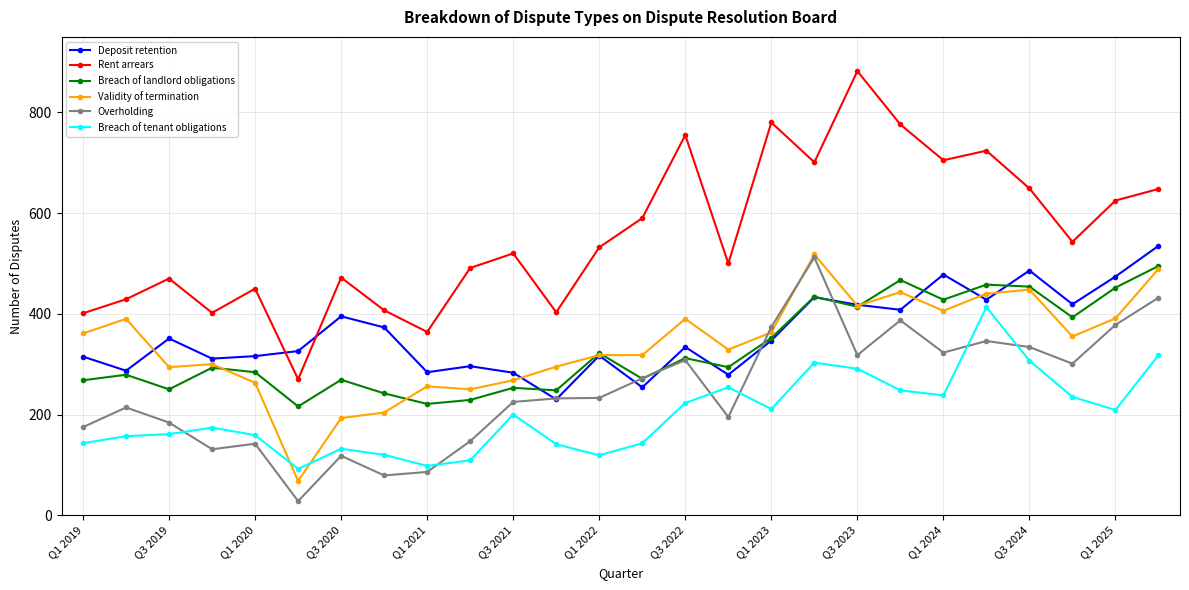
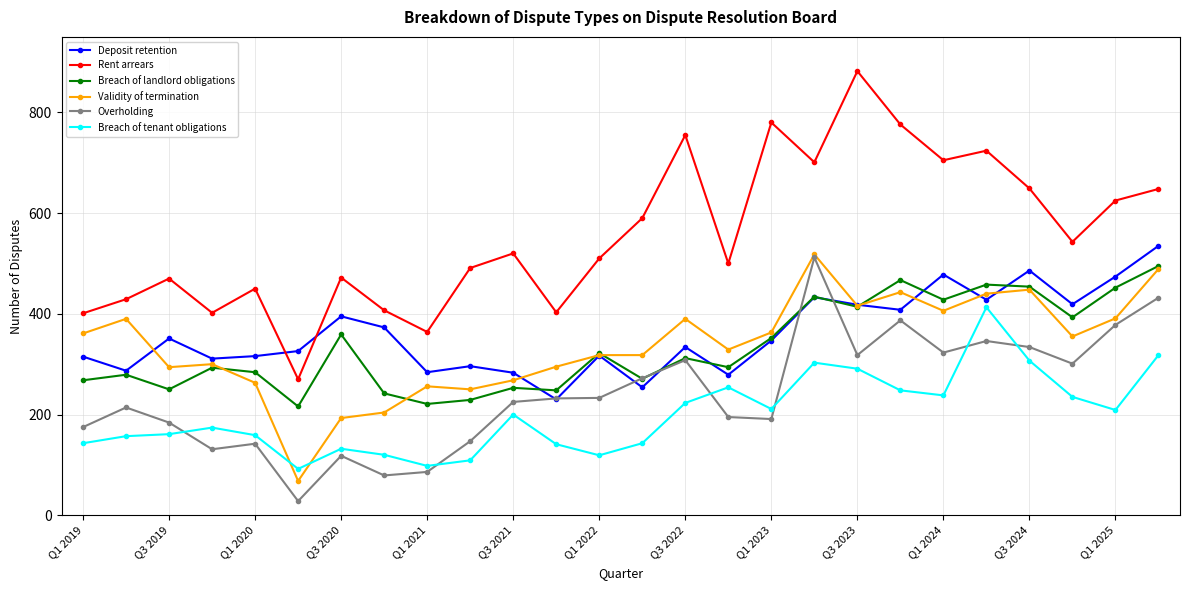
  {
    "Deposit retention": {
      "Q1 2019": 320,
      "Q3 2019": 350,
      "Q1 2020": 320,
      "Q3 2020": 400,
      "Q1 2021": 280,
      "Q3 2021": 280,
      "Q3 2022": 330,
      "Q1 2024": 480,
      "Q3 2024": 490,
      "Q1 2025": 470
    },
    "Rent arrears": {
      "Q1 2019": 400,
      "Q3 2019": 470,
      "Q1 2020": 450,
      "Q3 2020": 470,
      "Q1 2021": 360,
      "Q3 2021": 520,
-     "Q1 2022": 530,
+     "Q1 2022": 510,
      "Q3 2022": 760,
      "Q1 2023": 780,
      "Q3 2023": 880,
      "Q1 2024": 710,
      "Q3 2024": 650,
      "Q1 2025": 630
    },
    "Breach of landlord obligations": {
      "Q1 2019": 270,
      "Q3 2019": 250,
      "Q1 2020": 280,
-     "Q3 2020": 270,
+     "Q3 2020": 360,
      "Q1 2021": 220,
      "Q3 2021": 250,
      "Q1 2024": 430,
      "Q3 2024": 450,
      "Q1 2025": 450
    },
    "Validity of termination": {
      "Q1 2019": 360,
      "Q3 2019": 290,
      "Q1 2020": 260,
      "Q3 2020": 190,
      "Q1 2021": 260,
      "Q3 2021": 270,
      "Q3 2022": 390,
      "Q1 2023": 360,
      "Q1 2024": 410,
      "Q3 2024": 450,
      "Q1 2025": 390
    },
    "Overholding": {
      "Q1 2019": 180,
      "Q3 2019": 180,
      "Q1 2020": 140,
      "Q3 2020": 120,
      "Q1 2021": 90,
      "Q3 2021": 230,
      "Q1 2022": 230,
-     "Q1 2023": 370,
+     "Q1 2023": 190,
      "Q3 2023": 320,
      "Q1 2024": 320,
      "Q3 2024": 330,
      "Q1 2025": 380
    },
    "Breach of tenant obligations": {
      "Q1 2019": 140,
      "Q3 2019": 160,
      "Q1 2020": 160,
      "Q3 2020": 130,
      "Q1 2021": 100,
      "Q3 2021": 200,
      "Q1 2022": 120,
      "Q3 2022": 220,
      "Q1 2023": 210,
      "Q3 2023": 290,
      "Q1 2024": 240,
      "Q3 2024": 310,
      "Q1 2025": 210
    }
  }
